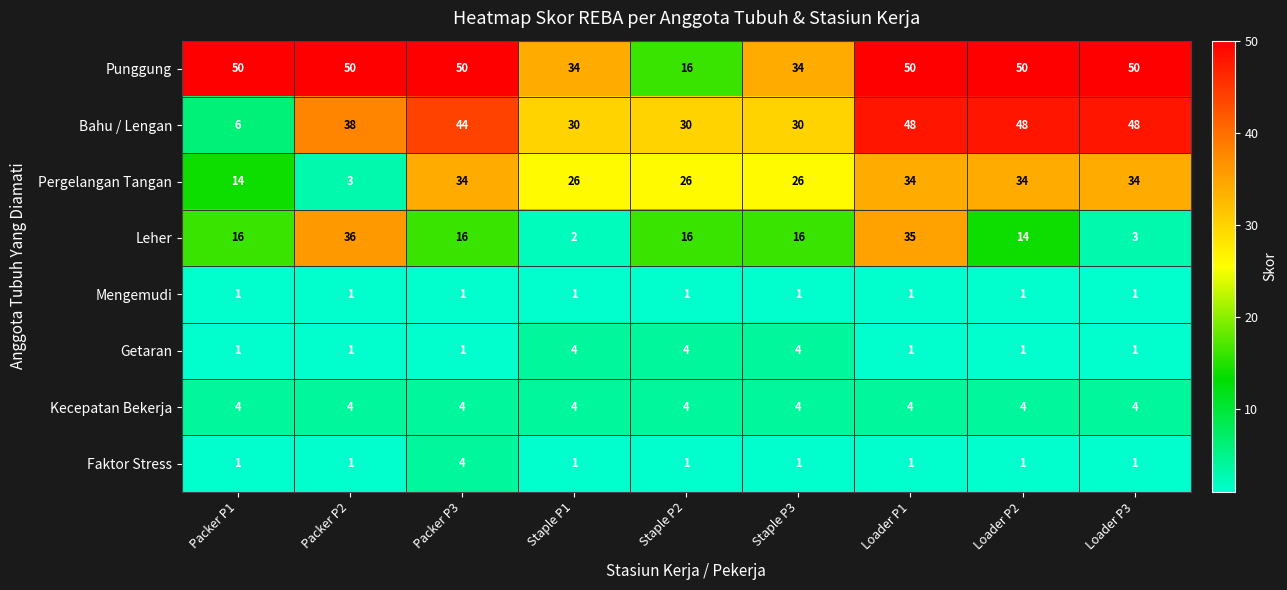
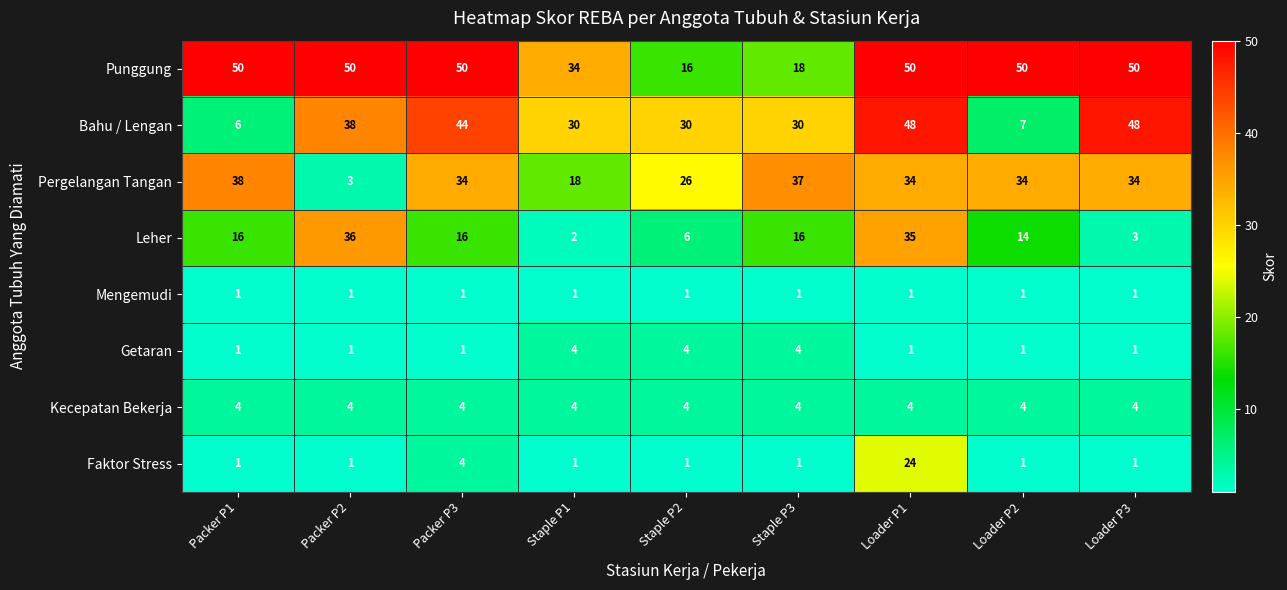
  {
    "Punggung": {
      "Packer P1": 50,
      "Packer P2": 50,
      "Packer P3": 50,
      "Staple P1": 34,
      "Staple P2": 16,
-     "Staple P3": 34,
+     "Staple P3": 18,
      "Loader P1": 50,
      "Loader P2": 50,
      "Loader P3": 50
    },
    "Bahu / Lengan": {
      "Packer P1": 6,
      "Packer P2": 38,
      "Packer P3": 44,
      "Staple P1": 30,
      "Staple P2": 30,
      "Staple P3": 30,
      "Loader P1": 48,
-     "Loader P2": 48,
+     "Loader P2": 7,
      "Loader P3": 48
    },
    "Pergelangan Tangan": {
-     "Packer P1": 14,
+     "Packer P1": 38,
      "Packer P2": 3,
      "Packer P3": 34,
-     "Staple P1": 26,
+     "Staple P1": 18,
      "Staple P2": 26,
-     "Staple P3": 26,
+     "Staple P3": 37,
      "Loader P1": 34,
      "Loader P2": 34,
      "Loader P3": 34
    },
    "Leher": {
      "Packer P1": 16,
      "Packer P2": 36,
      "Packer P3": 16,
      "Staple P1": 2,
-     "Staple P2": 16,
+     "Staple P2": 6,
      "Staple P3": 16,
      "Loader P1": 35,
      "Loader P2": 14,
      "Loader P3": 3
    },
    "Mengemudi": {
      "Packer P1": 1,
      "Packer P2": 1,
      "Packer P3": 1,
      "Staple P1": 1,
      "Staple P2": 1,
      "Staple P3": 1,
      "Loader P1": 1,
      "Loader P2": 1,
      "Loader P3": 1
    },
    "Getaran": {
      "Packer P1": 1,
      "Packer P2": 1,
      "Packer P3": 1,
      "Staple P1": 4,
      "Staple P2": 4,
      "Staple P3": 4,
      "Loader P1": 1,
      "Loader P2": 1,
      "Loader P3": 1
    },
    "Kecepatan Bekerja": {
      "Packer P1": 4,
      "Packer P2": 4,
      "Packer P3": 4,
      "Staple P1": 4,
      "Staple P2": 4,
      "Staple P3": 4,
      "Loader P1": 4,
      "Loader P2": 4,
      "Loader P3": 4
    },
    "Faktor Stress": {
      "Packer P1": 1,
      "Packer P2": 1,
      "Packer P3": 4,
      "Staple P1": 1,
      "Staple P2": 1,
      "Staple P3": 1,
-     "Loader P1": 1,
+     "Loader P1": 24,
      "Loader P2": 1,
      "Loader P3": 1
    }
  }
